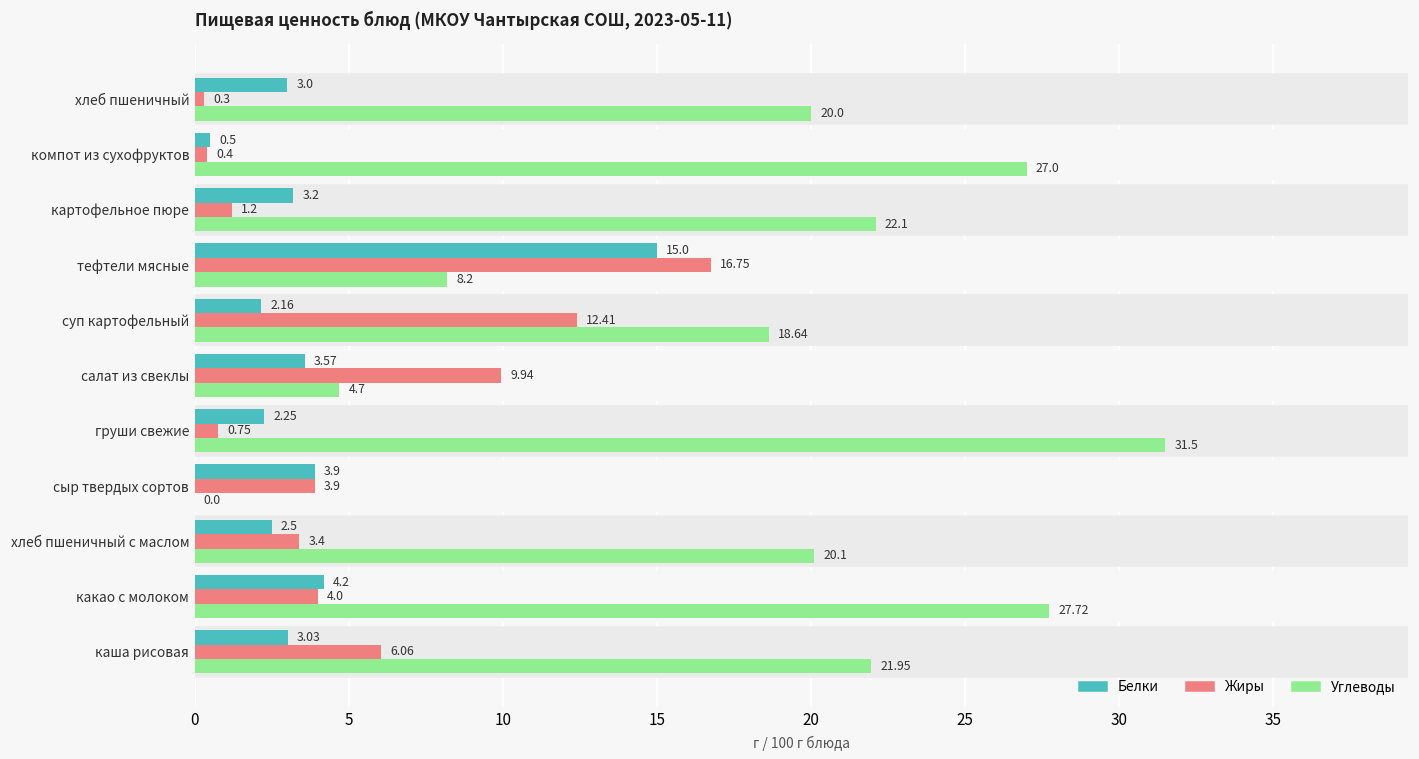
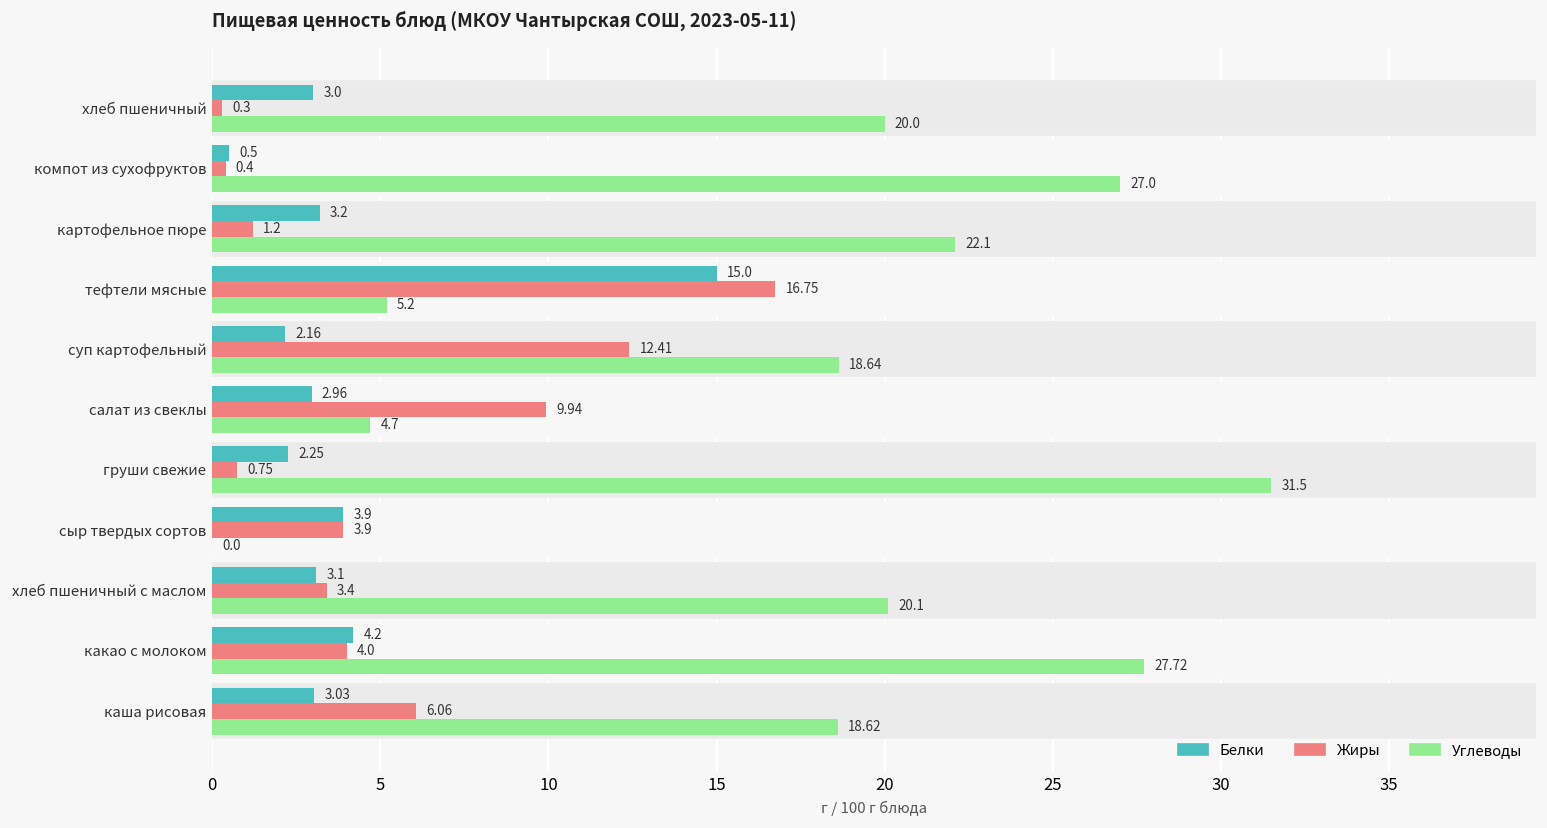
  {
    "Белки": {
      "хлеб пшеничный": 3.0,
      "компот из сухофруктов": 0.5,
      "картофельное пюре": 3.2,
      "тефтели мясные": 15.0,
      "суп картофельный": 2.16,
-     "салат из свеклы": 3.57,
+     "салат из свеклы": 2.96,
      "груши свежие": 2.25,
      "сыр твердых сортов": 3.9,
-     "хлеб пшеничный с маслом": 2.5,
+     "хлеб пшеничный с маслом": 3.1,
      "какао с молоком": 4.2,
      "каша рисовая": 3.03
    },
    "Жиры": {
      "хлеб пшеничный": 0.3,
      "компот из сухофруктов": 0.4,
      "картофельное пюре": 1.2,
      "тефтели мясные": 16.75,
      "суп картофельный": 12.41,
      "салат из свеклы": 9.94,
      "груши свежие": 0.75,
      "сыр твердых сортов": 3.9,
      "хлеб пшеничный с маслом": 3.4,
      "какао с молоком": 4.0,
      "каша рисовая": 6.06
    },
    "Углеводы": {
      "хлеб пшеничный": 20.0,
      "компот из сухофруктов": 27.0,
      "картофельное пюре": 22.1,
-     "тефтели мясные": 8.2,
+     "тефтели мясные": 5.2,
      "суп картофельный": 18.64,
      "салат из свеклы": 4.7,
      "груши свежие": 31.5,
      "сыр твердых сортов": 0.0,
      "хлеб пшеничный с маслом": 20.1,
      "какао с молоком": 27.72,
-     "каша рисовая": 21.95
+     "каша рисовая": 18.62
    }
  }
